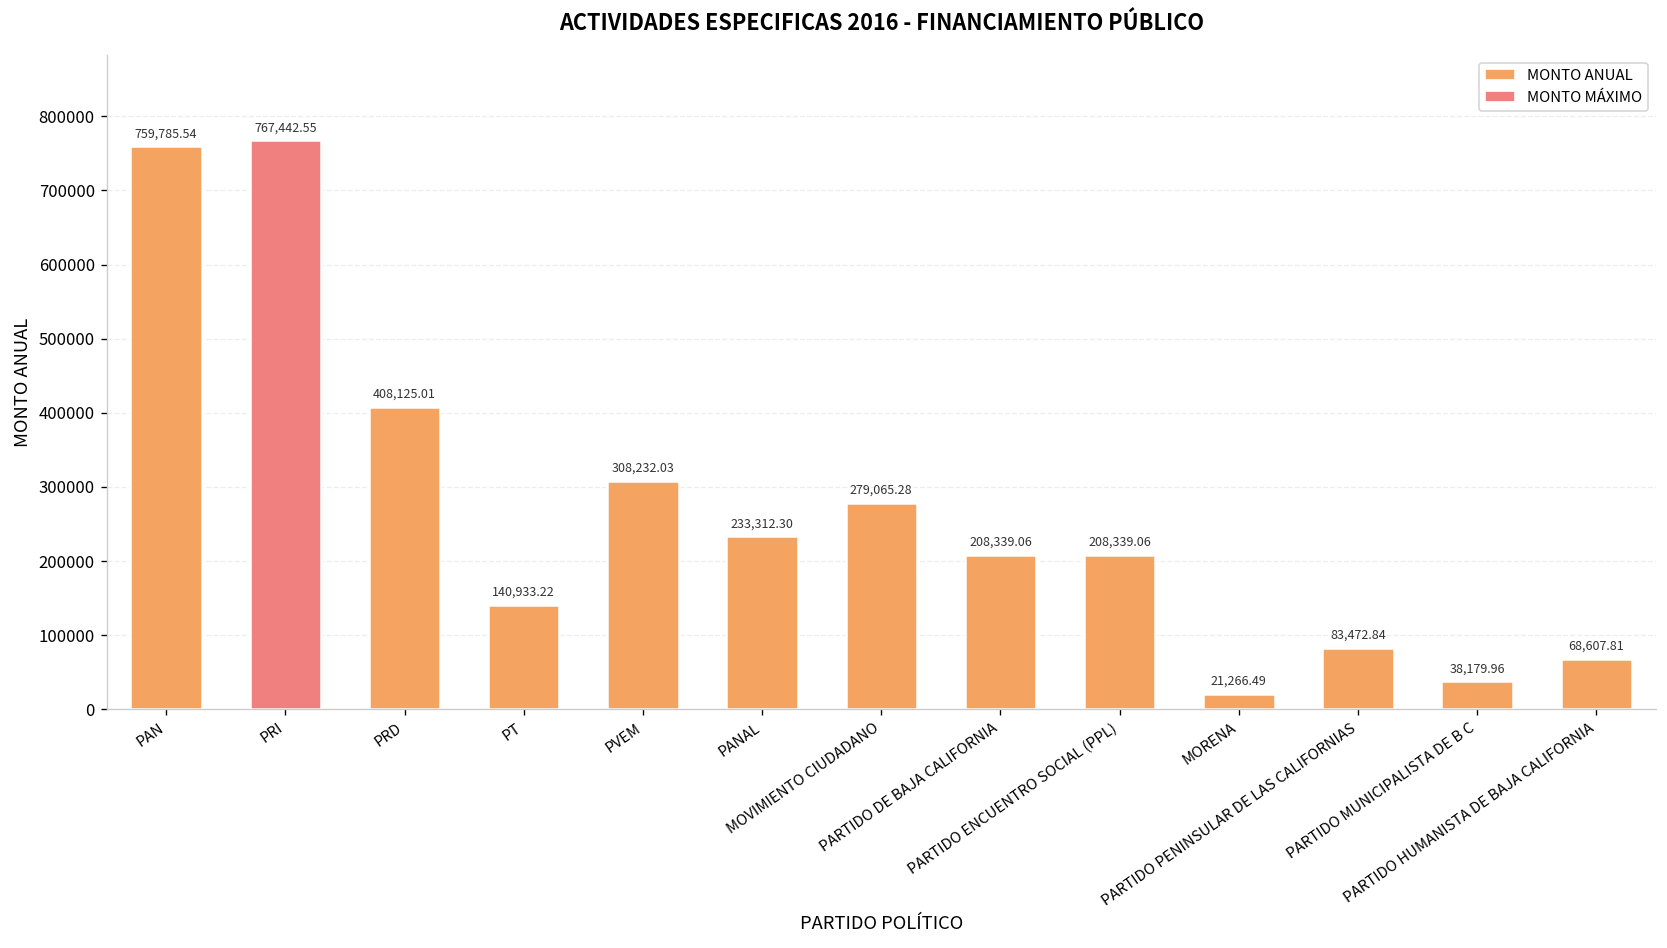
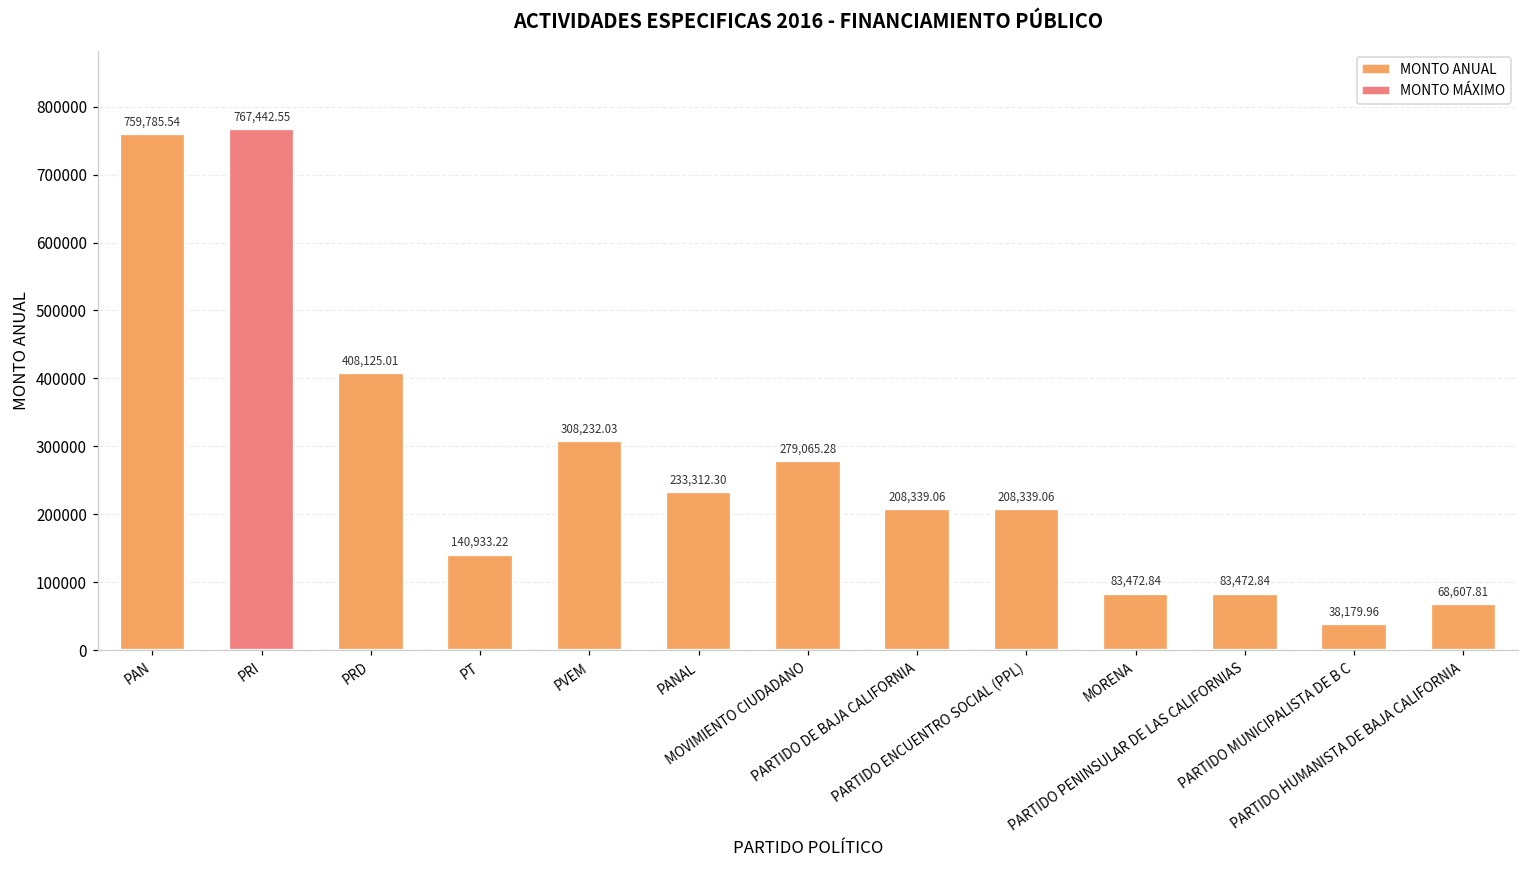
  {
    "PAN": "759,785.54",
    "PRI": "767,442.55",
    "PRD": "408,125.01",
    "PT": "140,933.22",
    "PVEM": "308,232.03",
    "PANAL": "233,312.30",
    "MOVIMIENTO CIUDADANO": "279,065.28",
    "PARTIDO DE BAJA CALIFORNIA": "208,339.06",
    "PARTIDO ENCUENTRO SOCIAL (PPL)": "208,339.06",
-   "MORENA": "21,266.49",
+   "MORENA": "83,472.84",
    "PARTIDO PENINSULAR DE LAS CALIFORNIAS": "83,472.84",
    "PARTIDO MUNICIPALISTA DE B C": "38,179.96",
    "PARTIDO HUMANISTA DE BAJA CALIFORNIA": "68,607.81"
  }
